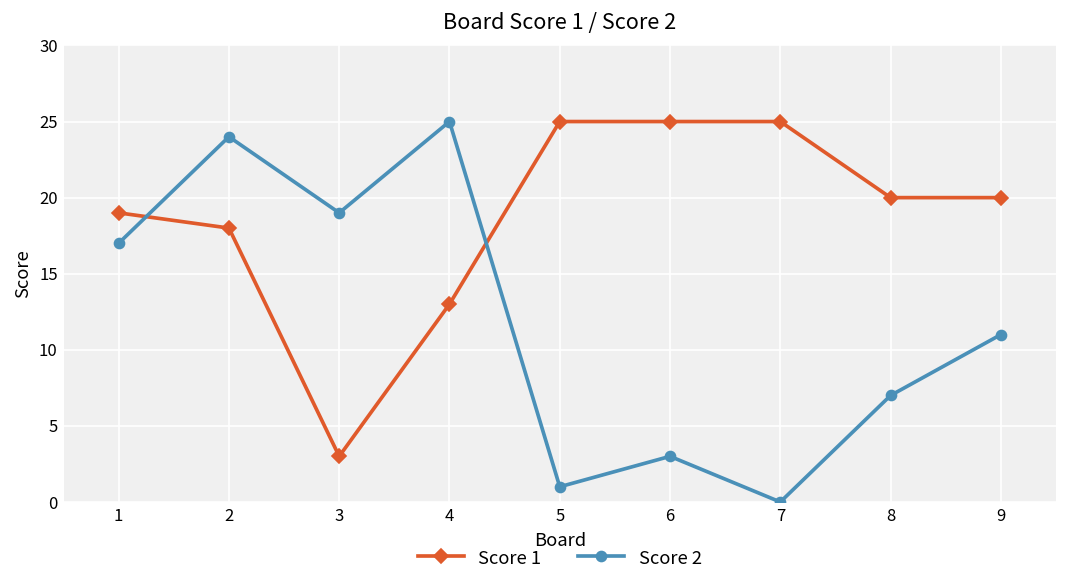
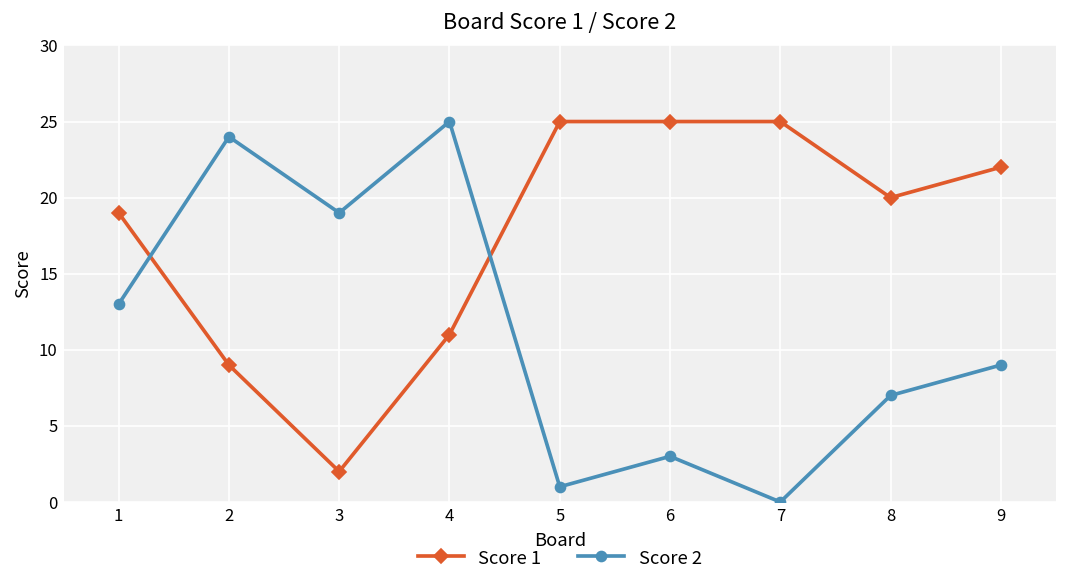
  {
    "Score 1": {
      "1": 19,
-     "2": 18,
-     "3": 3,
-     "4": 13,
+     "2": 9,
+     "3": 2,
+     "4": 11,
      "5": 25,
      "6": 25,
      "7": 25,
      "8": 20,
-     "9": 20
+     "9": 22
    },
    "Score 2": {
-     "1": 17,
+     "1": 13,
      "2": 24,
      "3": 19,
      "4": 25,
      "5": 1,
      "6": 3,
      "7": 0,
      "8": 7,
-     "9": 11
+     "9": 9
    }
  }
